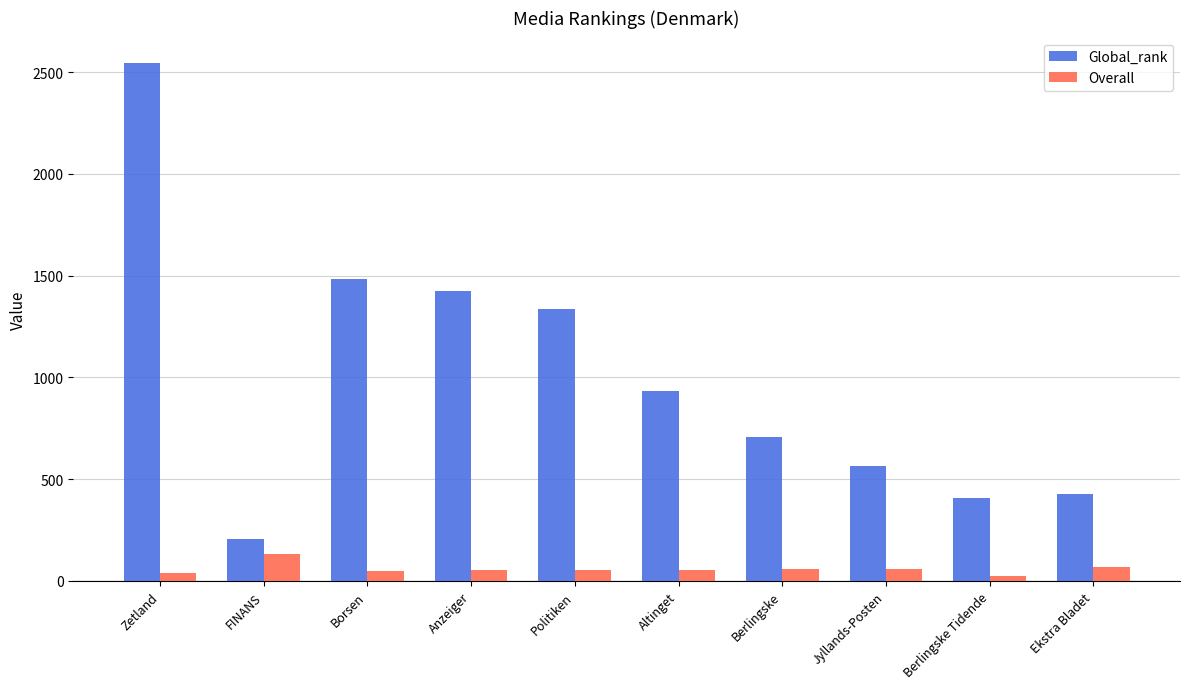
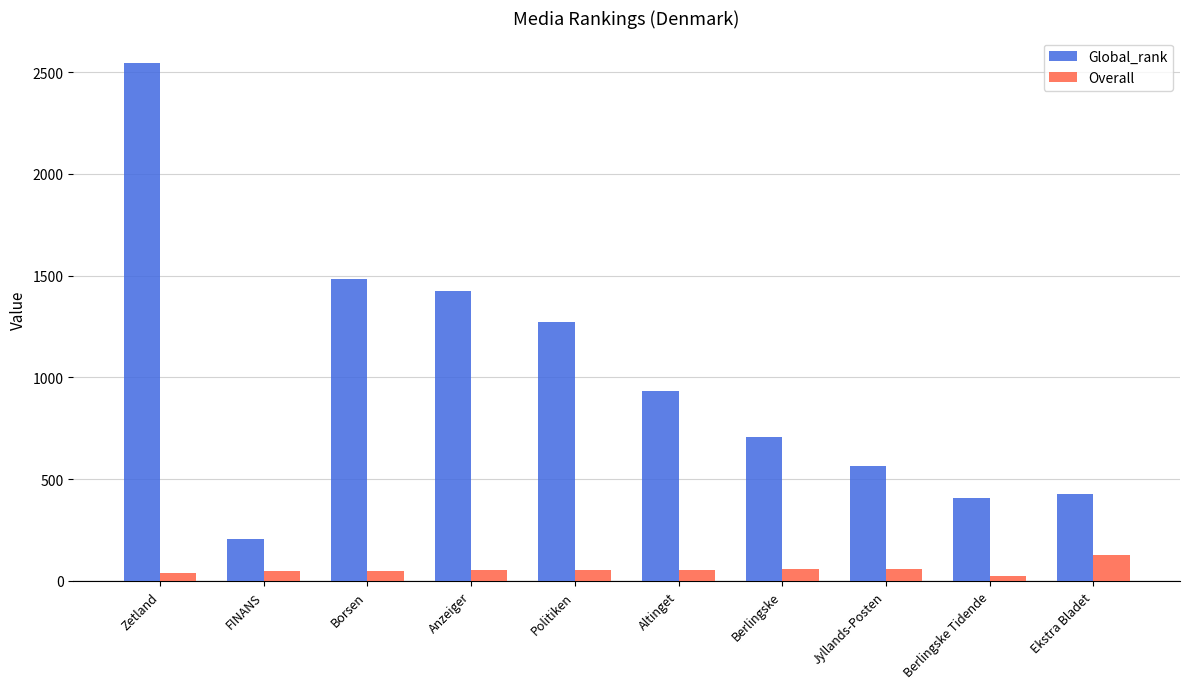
  {
    "Global_rank": {
      "Zetland": 2540,
      "FINANS": 200,
      "Borsen": 1480,
      "Anzeiger": 1430,
-     "Politiken": 1340,
+     "Politiken": 1270,
      "Altinget": 930,
      "Berlingske": 710,
      "Jyllands-Posten": 570,
      "Berlingske Tidende": 410,
      "Ekstra Bladet": 430
    },
    "Overall": {
      "Zetland": 40,
-     "FINANS": 130,
+     "FINANS": 50,
      "Borsen": 50,
      "Anzeiger": 50,
      "Politiken": 50,
      "Altinget": 60,
      "Berlingske": 60,
      "Jyllands-Posten": 60,
      "Berlingske Tidende": 20,
-     "Ekstra Bladet": 70
+     "Ekstra Bladet": 130
    }
  }
